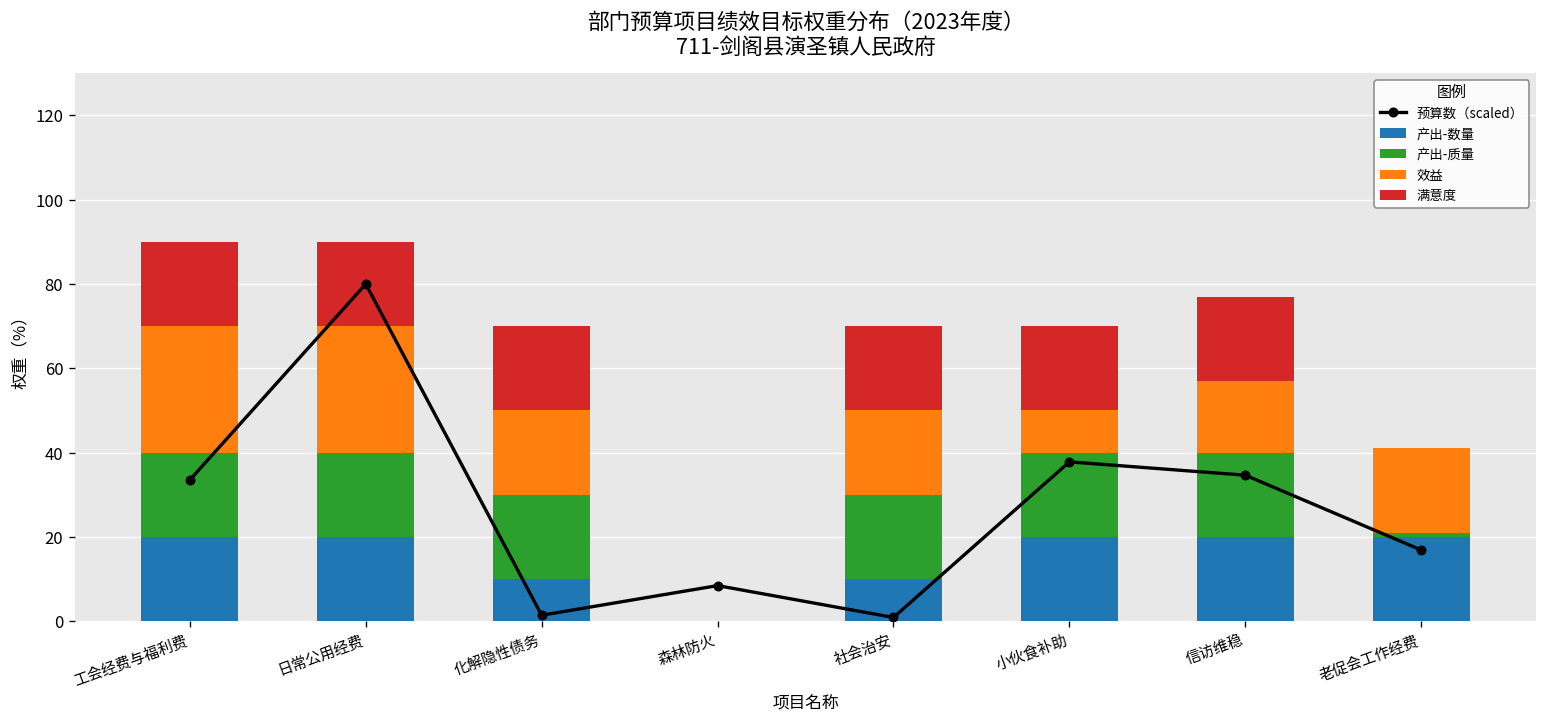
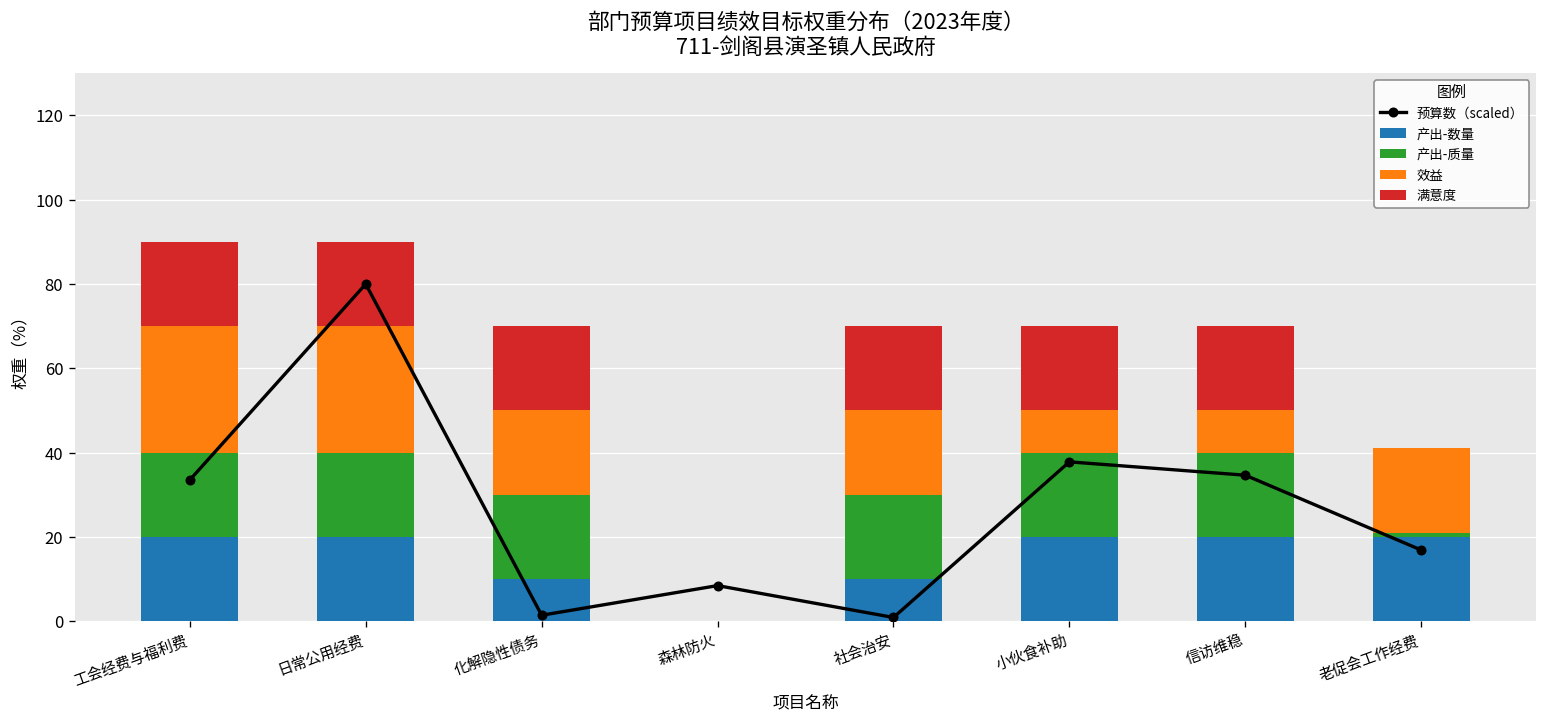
  {
    "预算数（scaled）": {
      "工会经费与福利费": 34,
      "日常公用经费": 80,
      "化解隐性债务": 1,
      "森林防火": 8,
      "社会治安": 1,
      "小伙食补助": 38,
      "信访维稳": 35,
      "老促会工作经费": 17
    },
    "产出-数量": {
      "工会经费与福利费": 20,
      "日常公用经费": 20,
      "化解隐性债务": 10,
      "森林防火": 0,
      "社会治安": 10,
      "小伙食补助": 20,
      "信访维稳": 20,
      "老促会工作经费": 20
    },
    "产出-质量": {
      "工会经费与福利费": 20,
      "日常公用经费": 20,
      "化解隐性债务": 20,
      "森林防火": 0,
      "社会治安": 20,
      "小伙食补助": 20,
      "信访维稳": 20,
      "老促会工作经费": 1
    },
    "效益": {
      "工会经费与福利费": 30,
      "日常公用经费": 30,
      "化解隐性债务": 20,
      "森林防火": 0,
      "社会治安": 20,
      "小伙食补助": 10,
-     "信访维稳": 17,
+     "信访维稳": 10,
      "老促会工作经费": 20
    },
    "满意度": {
      "工会经费与福利费": 20,
      "日常公用经费": 20,
      "化解隐性债务": 20,
      "森林防火": 0,
      "社会治安": 20,
      "小伙食补助": 20,
      "信访维稳": 20,
      "老促会工作经费": 0
    }
  }
